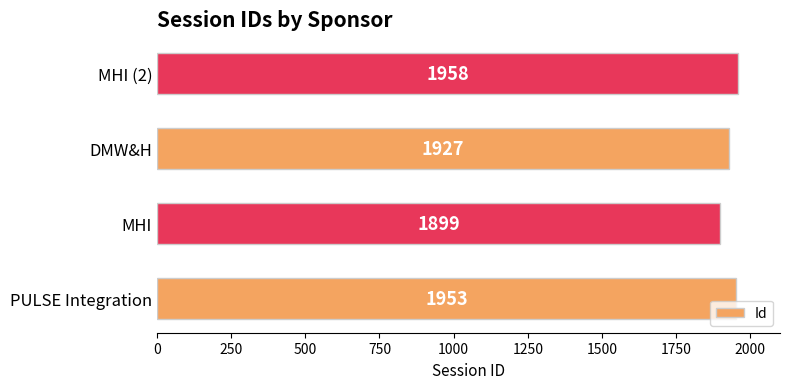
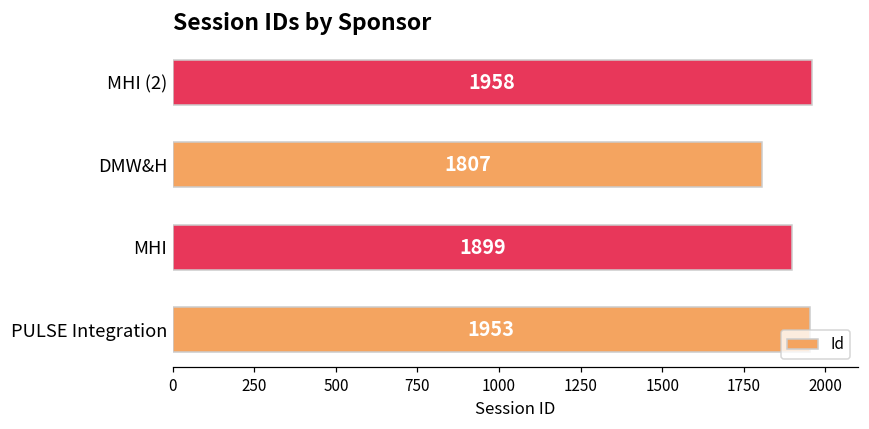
  {
    "MHI (2)": 1958,
-   "DMW&H": 1927,
+   "DMW&H": 1807,
    "MHI": 1899,
    "PULSE Integration": 1953
  }
